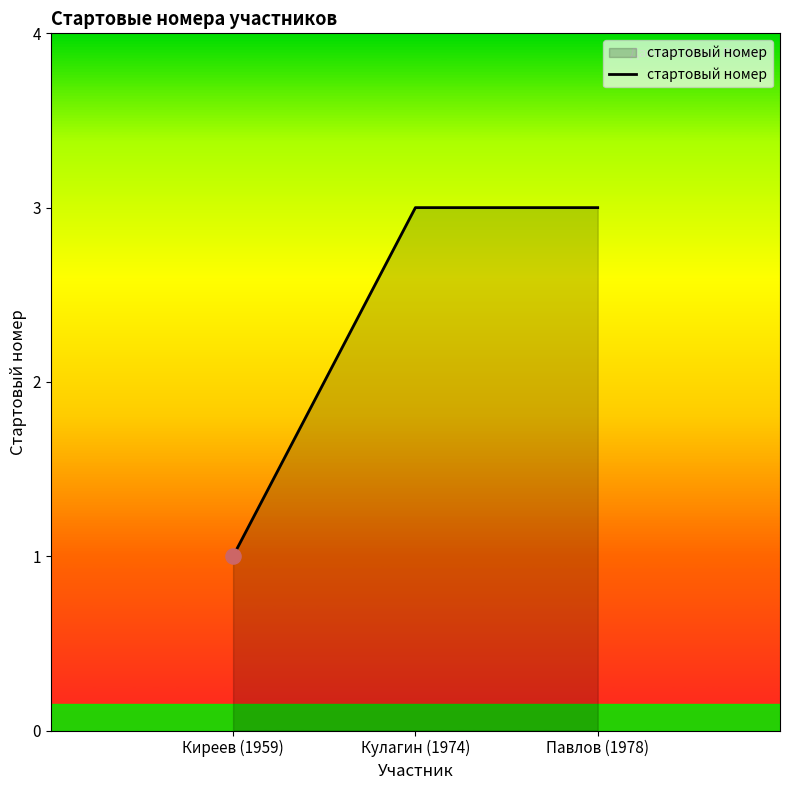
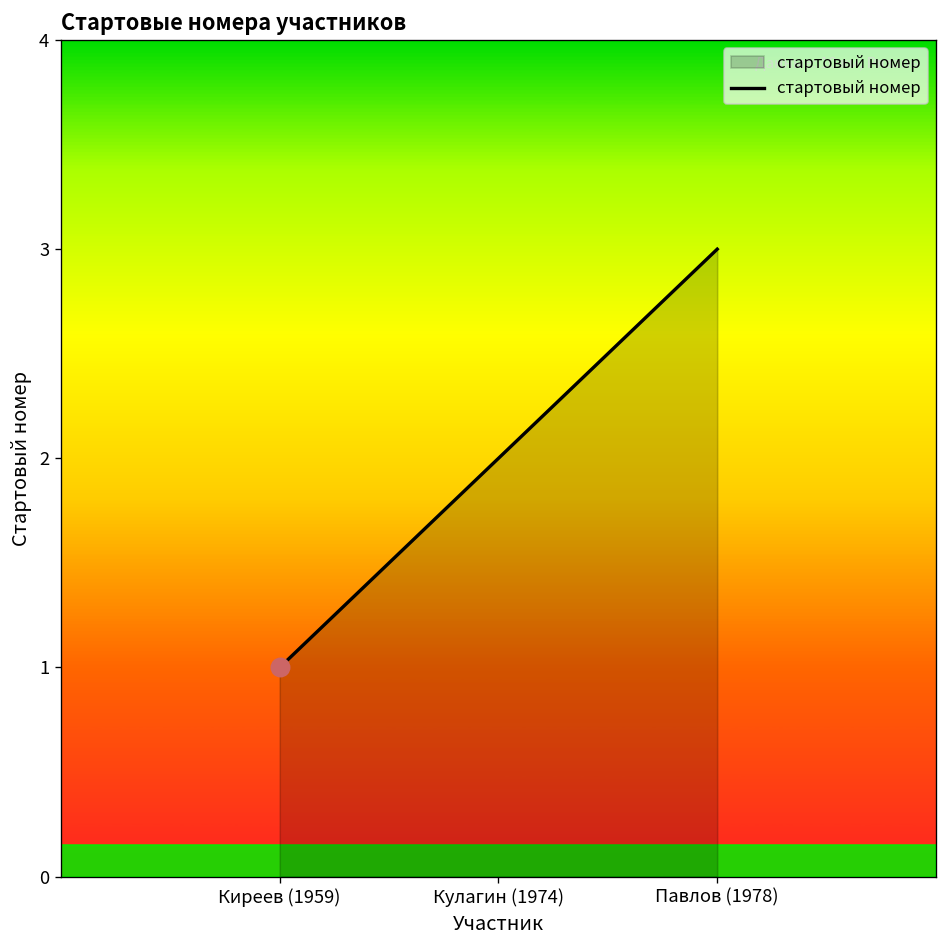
  {
    "стартовый номер": {
-     "Кулагин (1974)": 3,
+     "Кулагин (1974)": 2,
      "Павлов (1978)": 3
    }
  }
